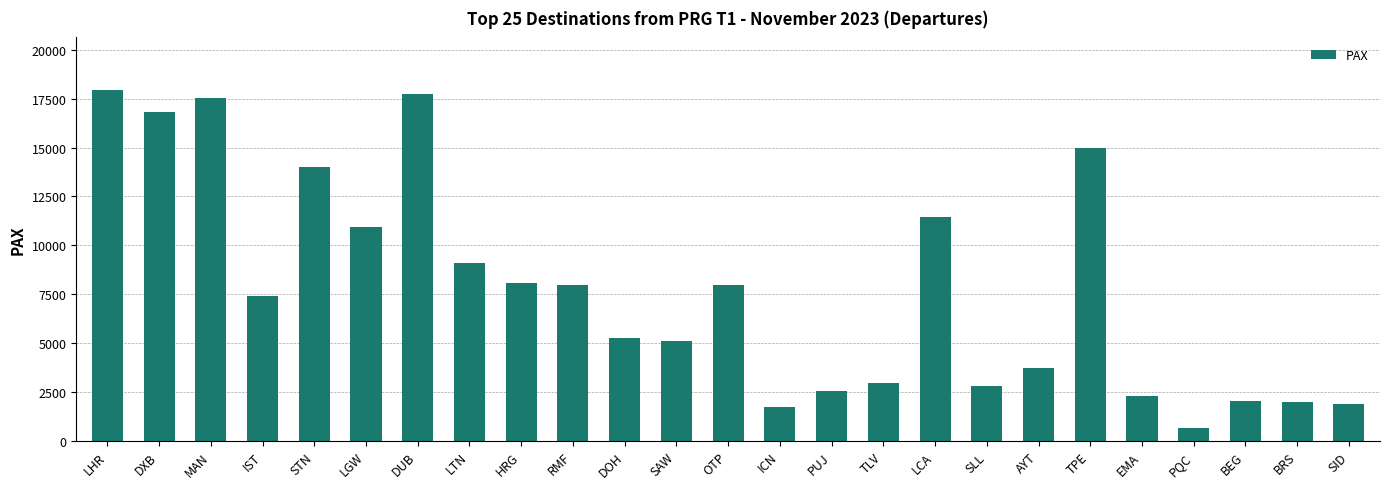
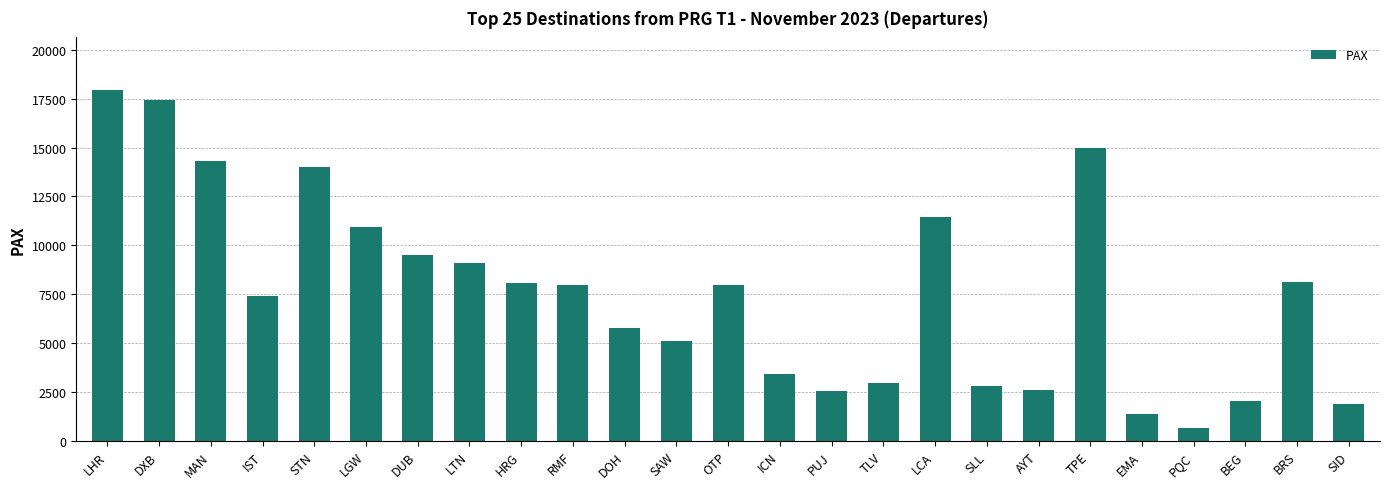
  {
    "LHR": 17900,
-   "DXB": 16800,
-   "MAN": 17600,
+   "DXB": 17400,
+   "MAN": 14300,
    "IST": 7400,
    "STN": 14000,
    "LGW": 11000,
-   "DUB": 17800,
+   "DUB": 9500,
    "LTN": 9100,
    "HRG": 8100,
    "RMF": 8000,
-   "DOH": 5300,
+   "DOH": 5800,
    "SAW": 5100,
    "OTP": 8000,
-   "ICN": 1800,
+   "ICN": 3400,
    "PUJ": 2600,
    "TLV": 3000,
    "LCA": 11400,
    "SLL": 2800,
-   "AYT": 3700,
+   "AYT": 2600,
    "TPE": 15000,
-   "EMA": 2300,
+   "EMA": 1400,
    "PQC": 700,
    "BEG": 2000,
-   "BRS": 2000,
+   "BRS": 8100,
    "SID": 1900
  }
